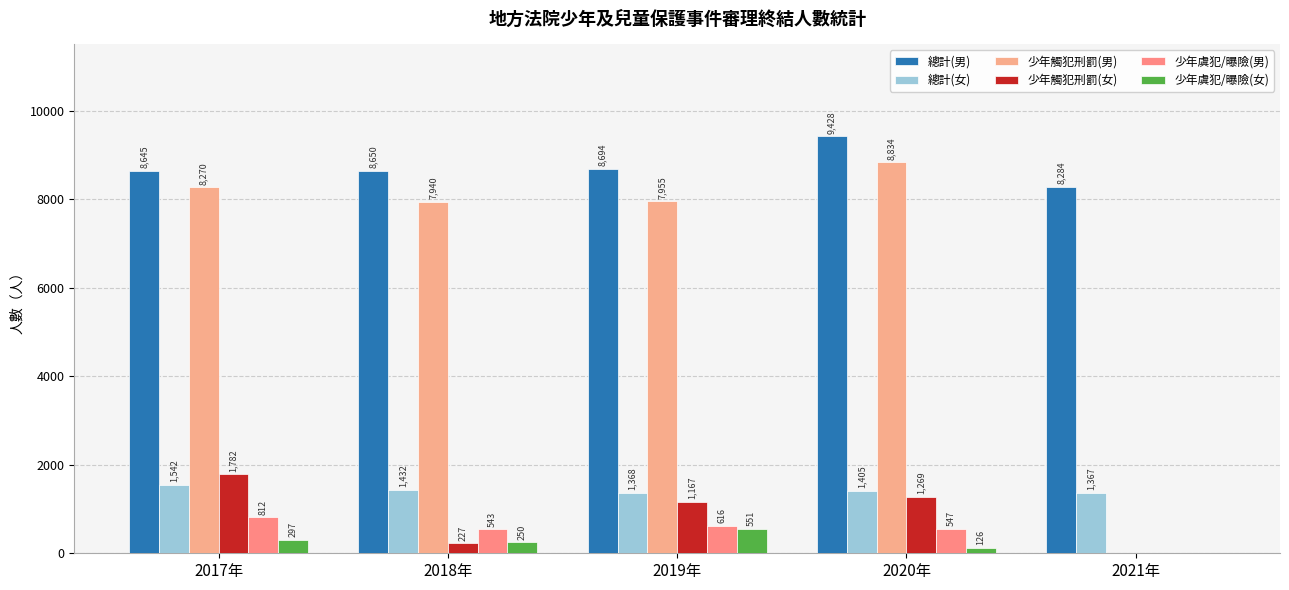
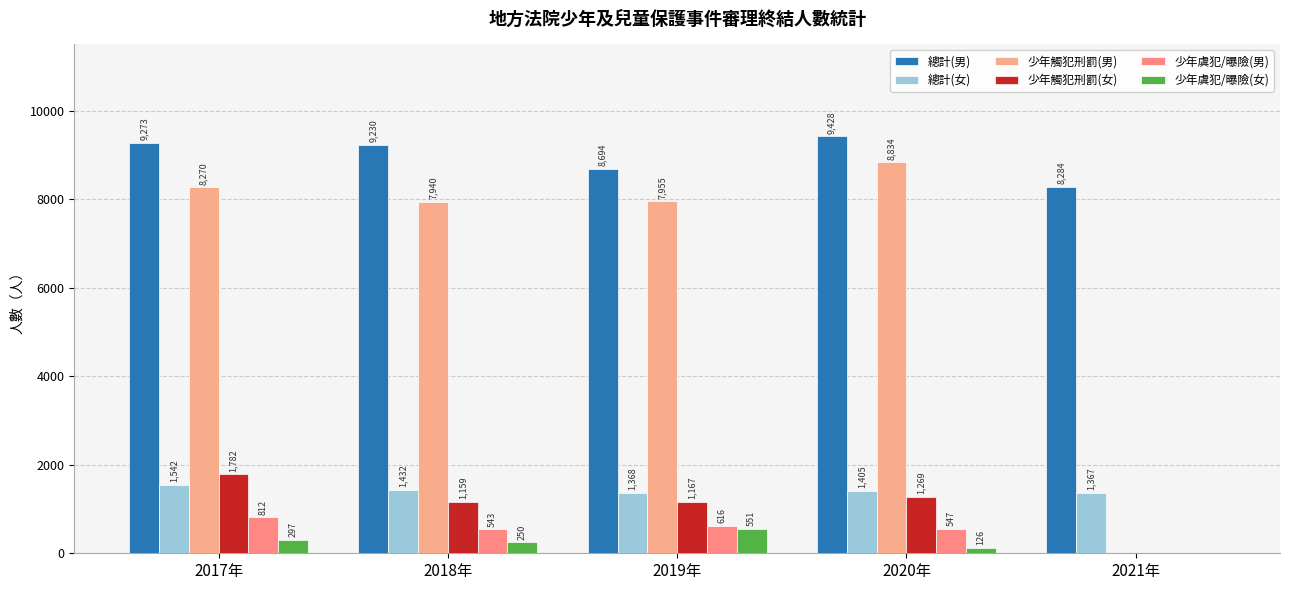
  {
    "總計(男)": {
-     "2017年": "8,645",
-     "2018年": "8,650",
+     "2017年": "9,273",
+     "2018年": "9,230",
      "2019年": "8,694",
      "2020年": "9,428",
      "2021年": "8,284"
    },
    "總計(女)": {
      "2017年": "1,542",
      "2018年": "1,432",
      "2019年": "1,368",
      "2020年": "1,405",
      "2021年": "1,367"
    },
    "少年觸犯刑罰(女)": {
      "2017年": "1,782",
-     "2018年": "227",
+     "2018年": "1,159",
      "2019年": "1,167",
      "2020年": "1,269"
    },
    "少年虞犯/曝險(女)": {
      "2017年": "297",
      "2018年": "250",
      "2019年": "551",
      "2020年": "126"
    }
  }
